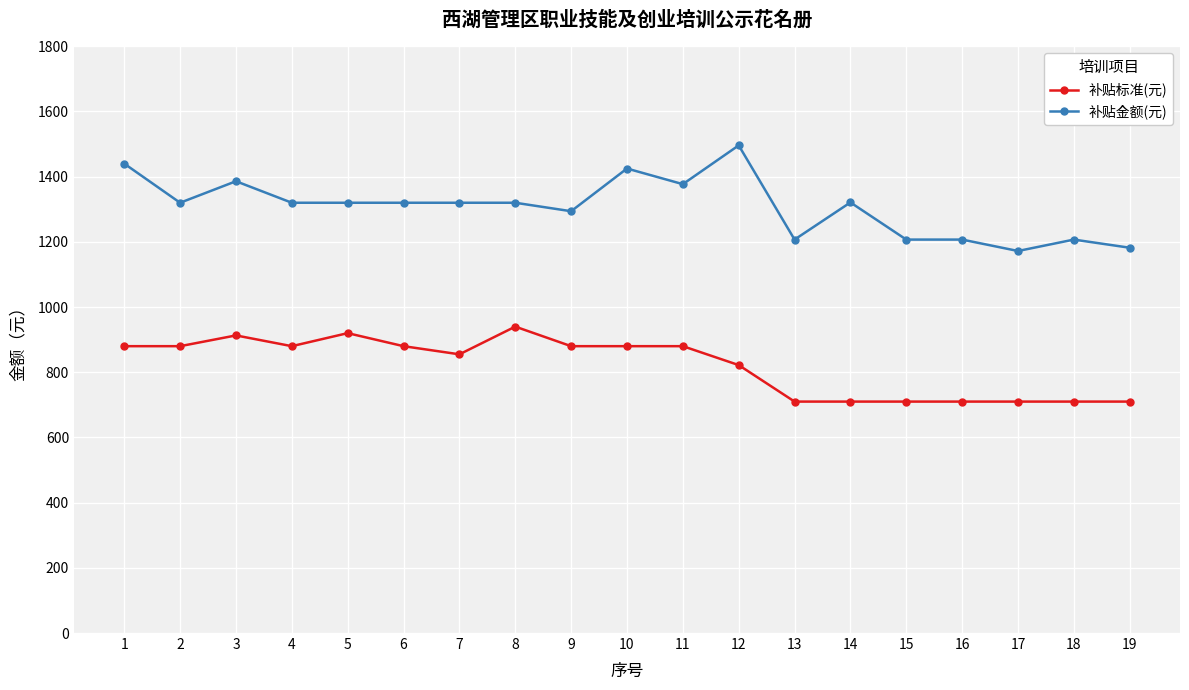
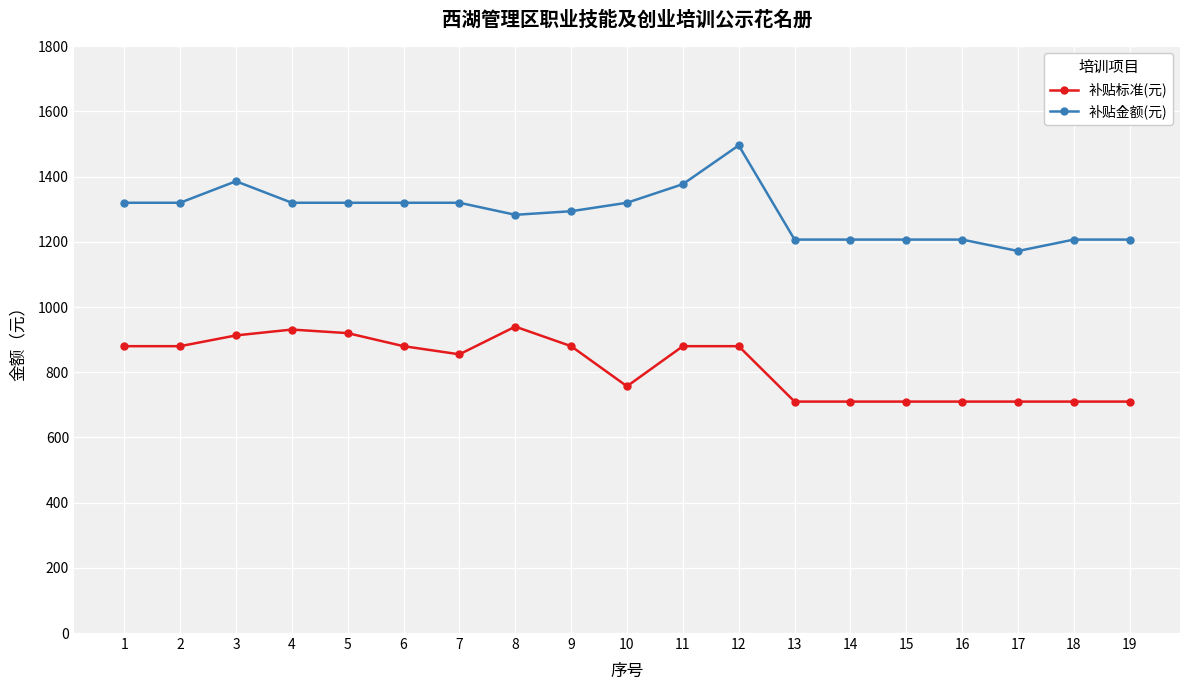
  {
    "补贴标准(元)": {
      "1": 880,
      "2": 880,
      "3": 910,
-     "4": 880,
+     "4": 930,
      "5": 920,
      "6": 880,
      "7": 860,
      "8": 940,
      "9": 880,
-     "10": 880,
+     "10": 760,
      "11": 880,
-     "12": 820,
+     "12": 880,
      "13": 710,
      "14": 710,
      "15": 710,
      "16": 710,
      "17": 710,
      "18": 710,
      "19": 710
    },
    "补贴金额(元)": {
-     "1": 1440,
+     "1": 1320,
      "2": 1320,
      "3": 1390,
      "4": 1320,
      "5": 1320,
      "6": 1320,
      "7": 1320,
-     "8": 1320,
+     "8": 1280,
      "9": 1290,
-     "10": 1430,
+     "10": 1320,
      "11": 1380,
      "12": 1500,
      "13": 1210,
-     "14": 1320,
+     "14": 1210,
      "15": 1210,
      "16": 1210,
      "17": 1170,
      "18": 1210,
-     "19": 1180
+     "19": 1210
    }
  }
